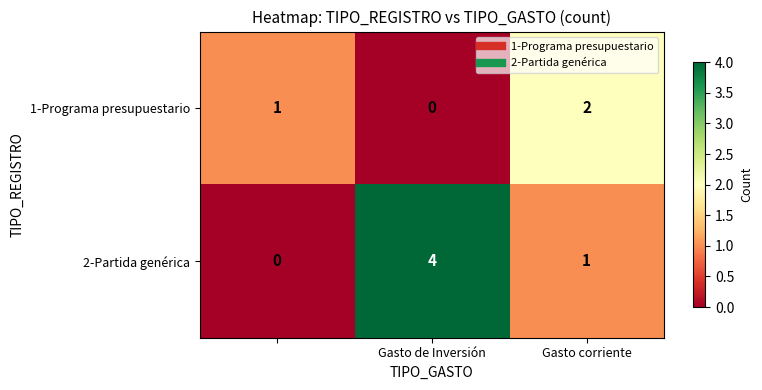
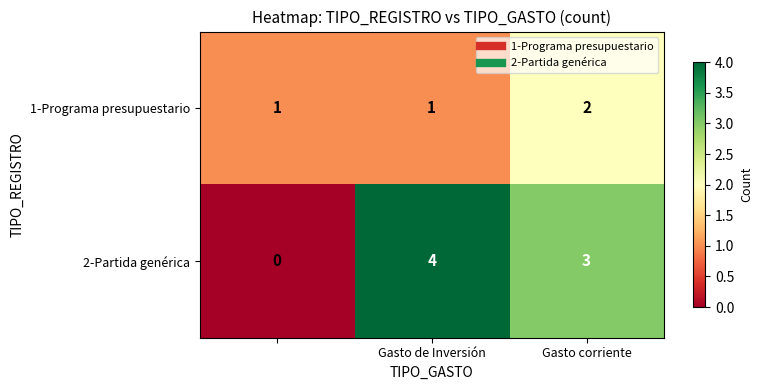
  {
    "1-Programa presupuestario": {
-     "Gasto de Inversión": 0,
+     "Gasto de Inversión": 1,
      "Gasto corriente": 2
    },
    "2-Partida genérica": {
      "Gasto de Inversión": 4,
-     "Gasto corriente": 1
+     "Gasto corriente": 3
    }
  }
